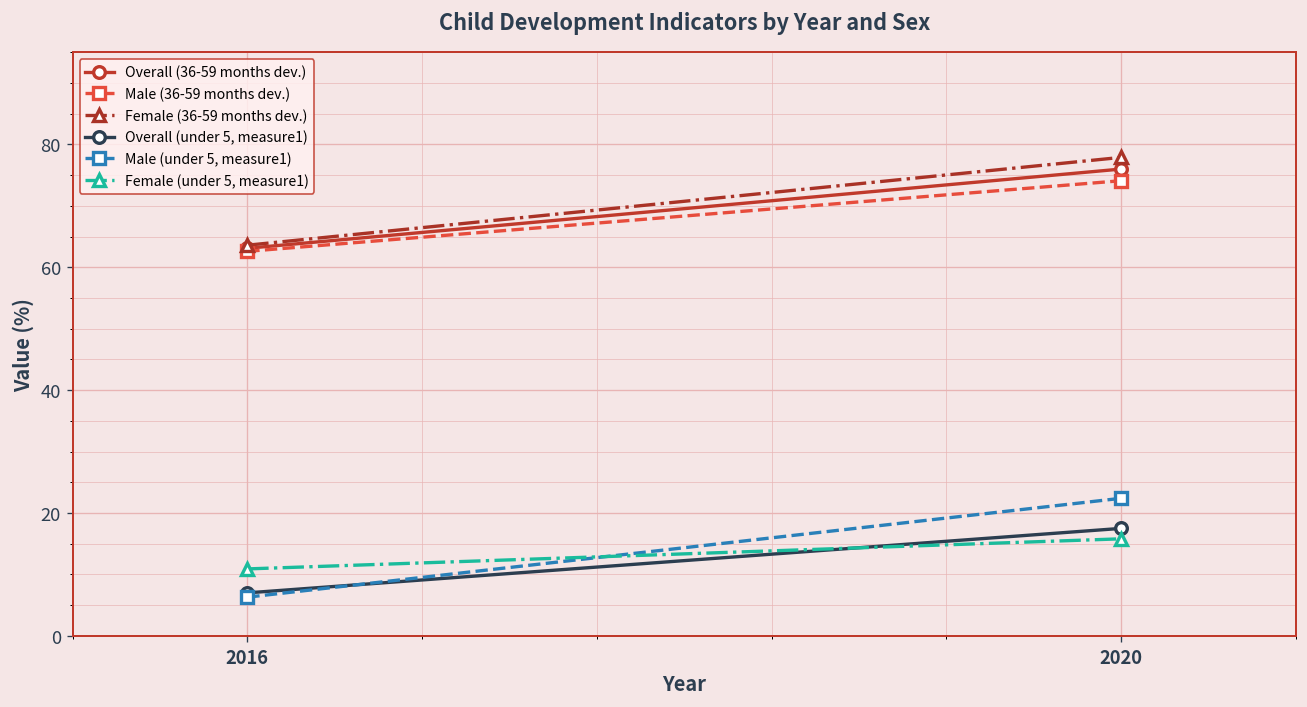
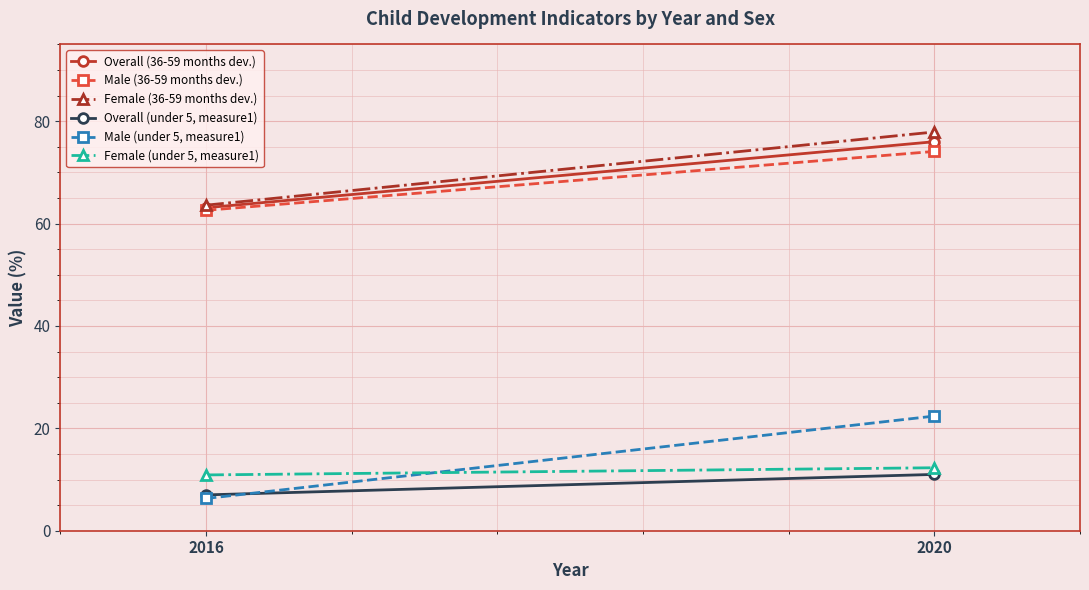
  {
    "Overall (under 5, measure1)": {
      "2016": 7,
-     "2020": 18
+     "2020": 11
    },
    "Male (under 5, measure1)": {
      "2016": 6,
      "2020": 22
    },
    "Female (under 5, measure1)": {
      "2016": 11,
-     "2020": 16
+     "2020": 12
    }
  }
